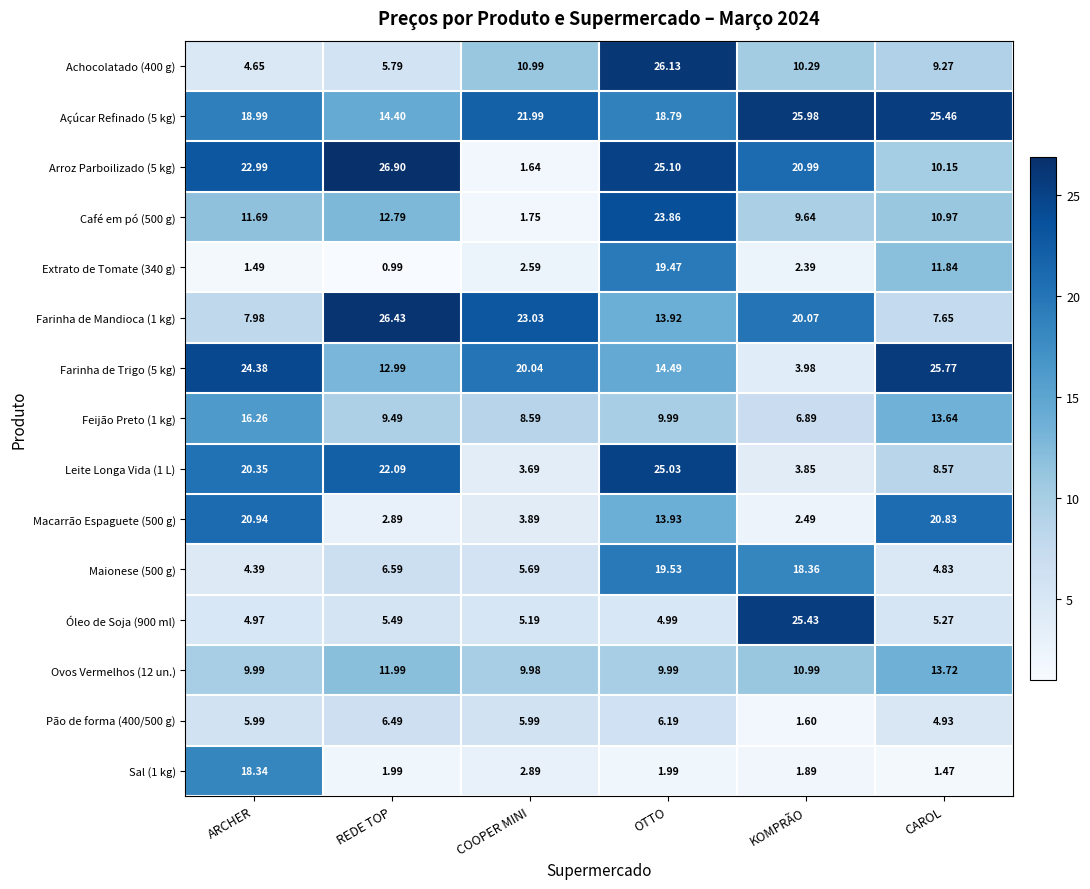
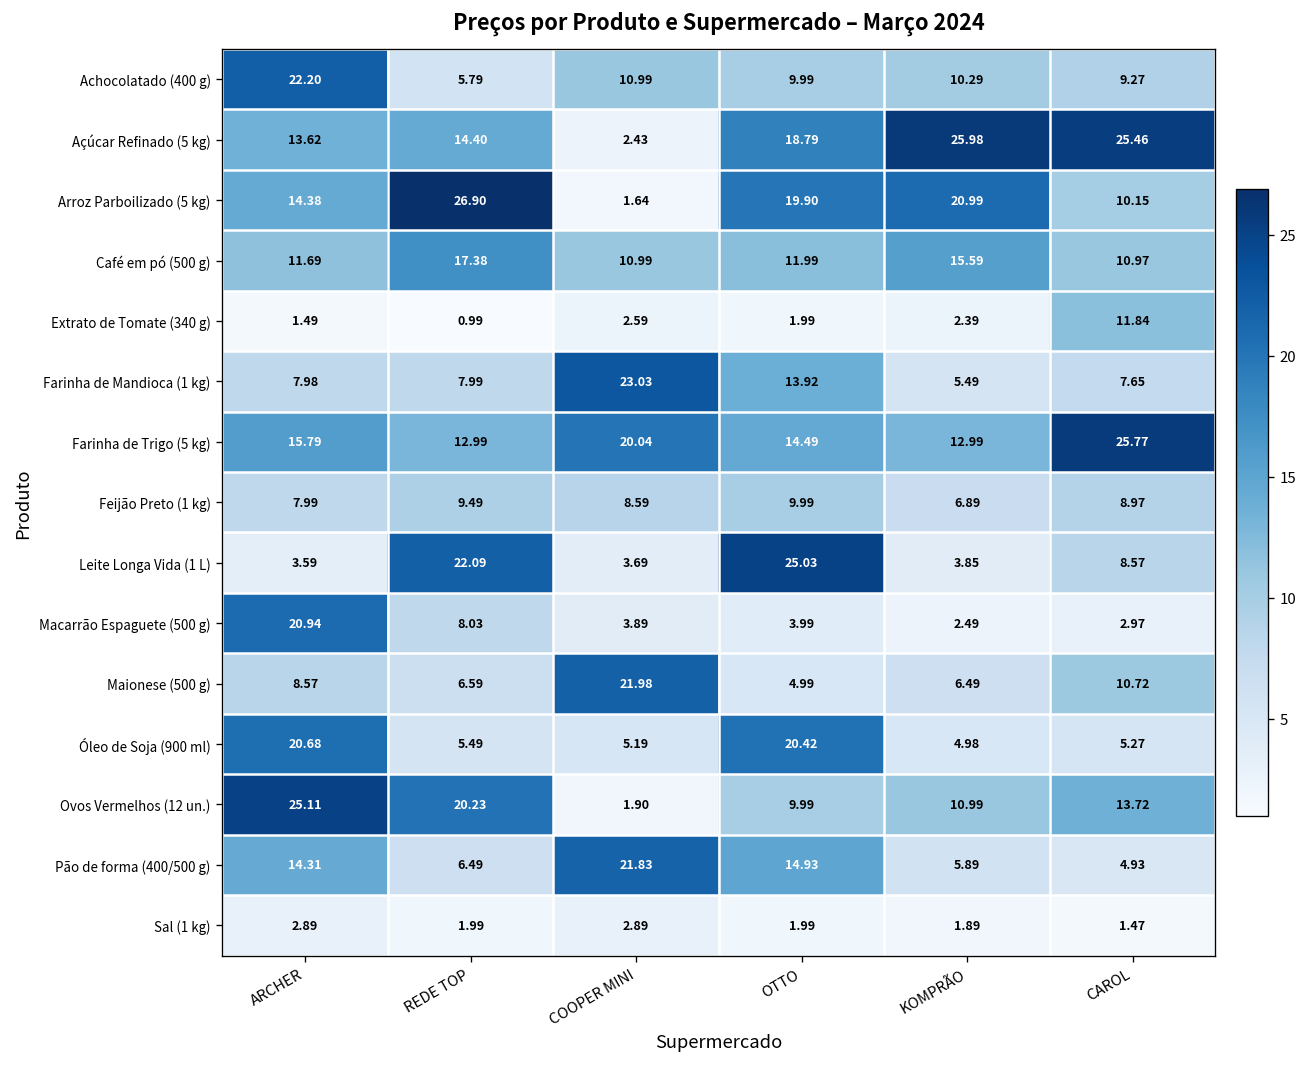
  {
    "Achocolatado (400 g)": {
-     "ARCHER": 4.65,
+     "ARCHER": 22.20,
      "REDE TOP": 5.79,
      "COOPER MINI": 10.99,
-     "OTTO": 26.13,
+     "OTTO": 9.99,
      "KOMPRÃO": 10.29,
      "CAROL": 9.27
    },
    "Açúcar Refinado (5 kg)": {
-     "ARCHER": 18.99,
+     "ARCHER": 13.62,
      "REDE TOP": 14.40,
-     "COOPER MINI": 21.99,
+     "COOPER MINI": 2.43,
      "OTTO": 18.79,
      "KOMPRÃO": 25.98,
      "CAROL": 25.46
    },
    "Arroz Parboilizado (5 kg)": {
-     "ARCHER": 22.99,
+     "ARCHER": 14.38,
      "REDE TOP": 26.90,
      "COOPER MINI": 1.64,
-     "OTTO": 25.10,
+     "OTTO": 19.90,
      "KOMPRÃO": 20.99,
      "CAROL": 10.15
    },
    "Café em pó (500 g)": {
      "ARCHER": 11.69,
-     "REDE TOP": 12.79,
-     "COOPER MINI": 1.75,
-     "OTTO": 23.86,
-     "KOMPRÃO": 9.64,
+     "REDE TOP": 17.38,
+     "COOPER MINI": 10.99,
+     "OTTO": 11.99,
+     "KOMPRÃO": 15.59,
      "CAROL": 10.97
    },
    "Extrato de Tomate (340 g)": {
      "ARCHER": 1.49,
      "REDE TOP": 0.99,
      "COOPER MINI": 2.59,
-     "OTTO": 19.47,
+     "OTTO": 1.99,
      "KOMPRÃO": 2.39,
      "CAROL": 11.84
    },
    "Farinha de Mandioca (1 kg)": {
      "ARCHER": 7.98,
-     "REDE TOP": 26.43,
+     "REDE TOP": 7.99,
      "COOPER MINI": 23.03,
      "OTTO": 13.92,
-     "KOMPRÃO": 20.07,
+     "KOMPRÃO": 5.49,
      "CAROL": 7.65
    },
    "Farinha de Trigo (5 kg)": {
-     "ARCHER": 24.38,
+     "ARCHER": 15.79,
      "REDE TOP": 12.99,
      "COOPER MINI": 20.04,
      "OTTO": 14.49,
-     "KOMPRÃO": 3.98,
+     "KOMPRÃO": 12.99,
      "CAROL": 25.77
    },
    "Feijão Preto (1 kg)": {
-     "ARCHER": 16.26,
+     "ARCHER": 7.99,
      "REDE TOP": 9.49,
      "COOPER MINI": 8.59,
      "OTTO": 9.99,
      "KOMPRÃO": 6.89,
-     "CAROL": 13.64
+     "CAROL": 8.97
    },
    "Leite Longa Vida (1 L)": {
-     "ARCHER": 20.35,
+     "ARCHER": 3.59,
      "REDE TOP": 22.09,
      "COOPER MINI": 3.69,
      "OTTO": 25.03,
      "KOMPRÃO": 3.85,
      "CAROL": 8.57
    },
    "Macarrão Espaguete (500 g)": {
      "ARCHER": 20.94,
-     "REDE TOP": 2.89,
+     "REDE TOP": 8.03,
      "COOPER MINI": 3.89,
-     "OTTO": 13.93,
+     "OTTO": 3.99,
      "KOMPRÃO": 2.49,
-     "CAROL": 20.83
+     "CAROL": 2.97
    },
    "Maionese (500 g)": {
-     "ARCHER": 4.39,
+     "ARCHER": 8.57,
      "REDE TOP": 6.59,
-     "COOPER MINI": 5.69,
-     "OTTO": 19.53,
-     "KOMPRÃO": 18.36,
-     "CAROL": 4.83
+     "COOPER MINI": 21.98,
+     "OTTO": 4.99,
+     "KOMPRÃO": 6.49,
+     "CAROL": 10.72
    },
    "Óleo de Soja (900 ml)": {
-     "ARCHER": 4.97,
+     "ARCHER": 20.68,
      "REDE TOP": 5.49,
      "COOPER MINI": 5.19,
-     "OTTO": 4.99,
-     "KOMPRÃO": 25.43,
+     "OTTO": 20.42,
+     "KOMPRÃO": 4.98,
      "CAROL": 5.27
    },
    "Ovos Vermelhos (12 un.)": {
-     "ARCHER": 9.99,
-     "REDE TOP": 11.99,
-     "COOPER MINI": 9.98,
+     "ARCHER": 25.11,
+     "REDE TOP": 20.23,
+     "COOPER MINI": 1.90,
      "OTTO": 9.99,
      "KOMPRÃO": 10.99,
      "CAROL": 13.72
    },
    "Pão de forma (400/500 g)": {
-     "ARCHER": 5.99,
+     "ARCHER": 14.31,
      "REDE TOP": 6.49,
-     "COOPER MINI": 5.99,
-     "OTTO": 6.19,
-     "KOMPRÃO": 1.60,
+     "COOPER MINI": 21.83,
+     "OTTO": 14.93,
+     "KOMPRÃO": 5.89,
      "CAROL": 4.93
    },
    "Sal (1 kg)": {
-     "ARCHER": 18.34,
+     "ARCHER": 2.89,
      "REDE TOP": 1.99,
      "COOPER MINI": 2.89,
      "OTTO": 1.99,
      "KOMPRÃO": 1.89,
      "CAROL": 1.47
    }
  }
